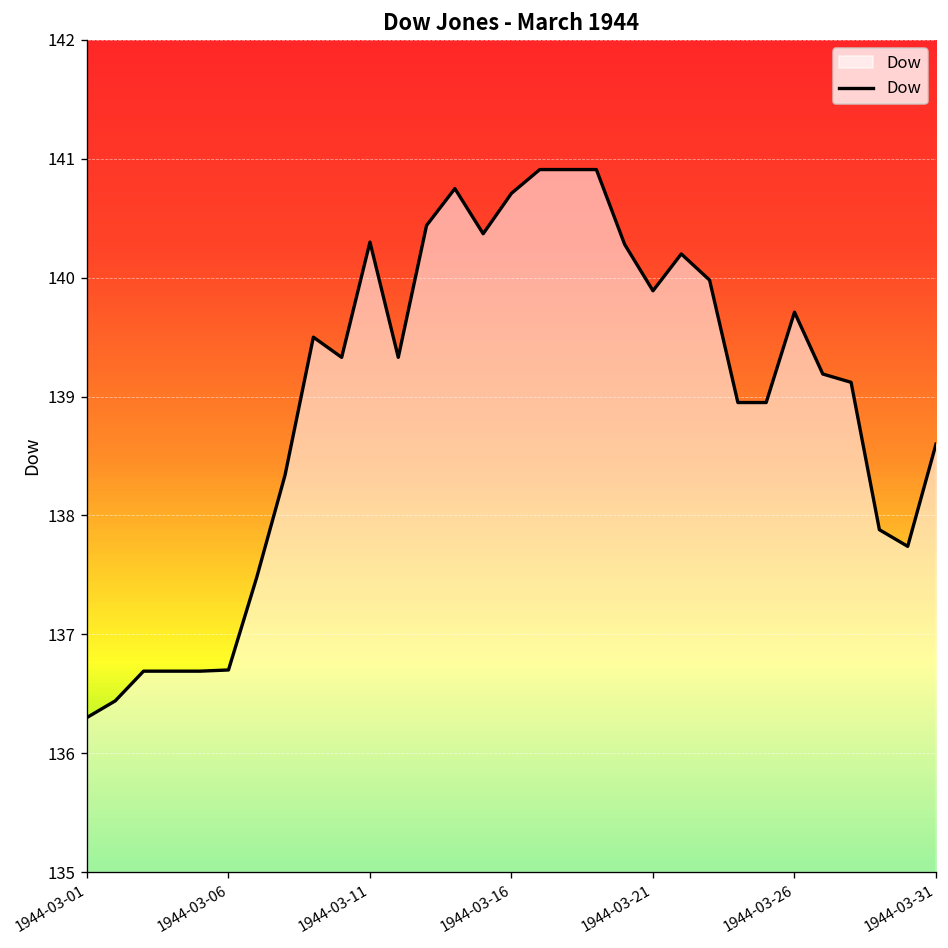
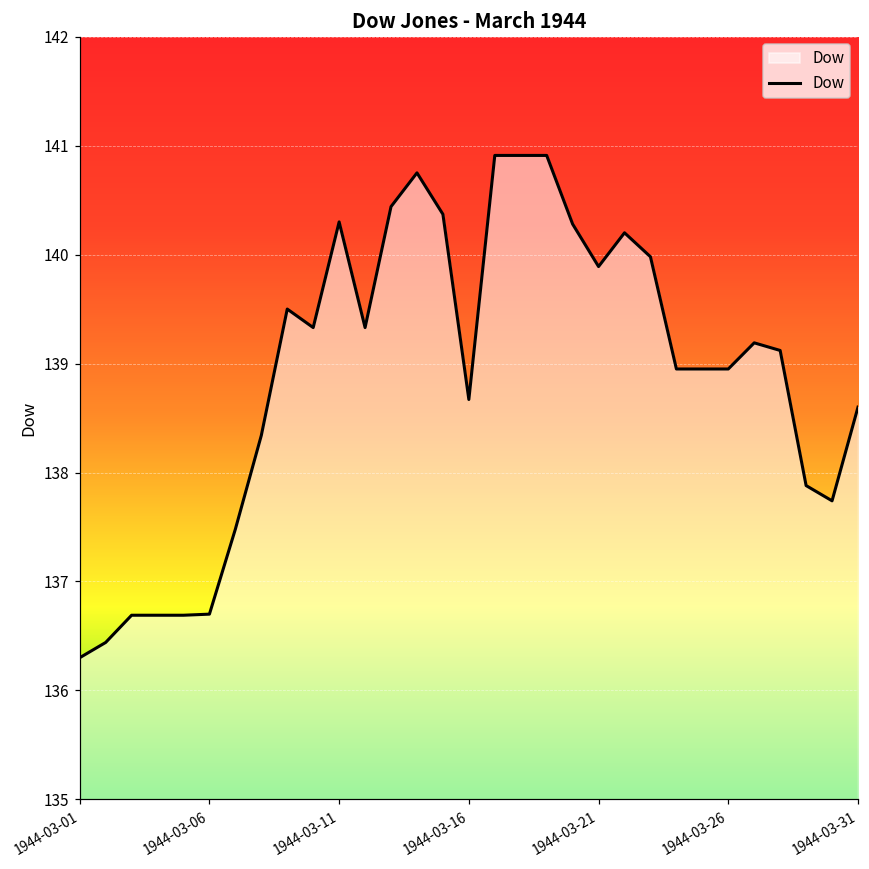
  {
    "1944-03-01": 136.3,
    "1944-03-06": 136.7,
    "1944-03-11": 140.3,
-   "1944-03-16": 140.7,
+   "1944-03-16": 138.7,
    "1944-03-21": 139.9,
-   "1944-03-26": 139.7,
+   "1944-03-26": 139.0,
    "1944-03-31": 138.6
  }
